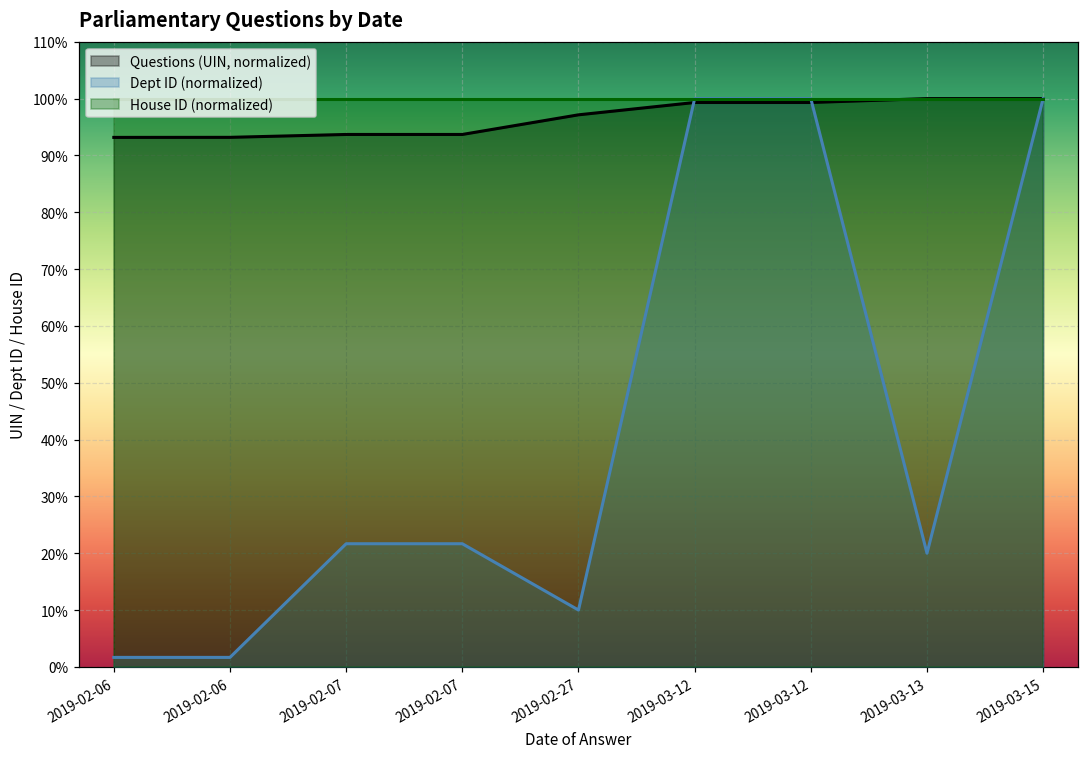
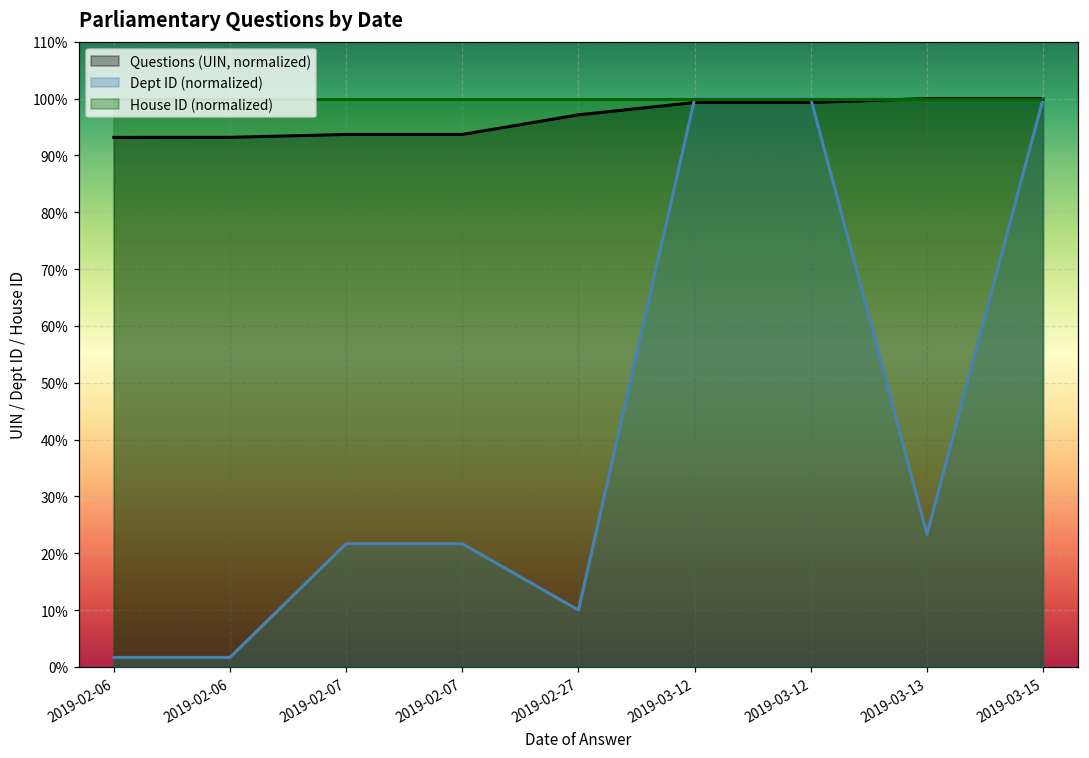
  {
    "Dept ID (normalized)": {
      "2019-02-27": "10%",
-     "2019-03-13": "20%"
+     "2019-03-13": "23%"
    }
  }
